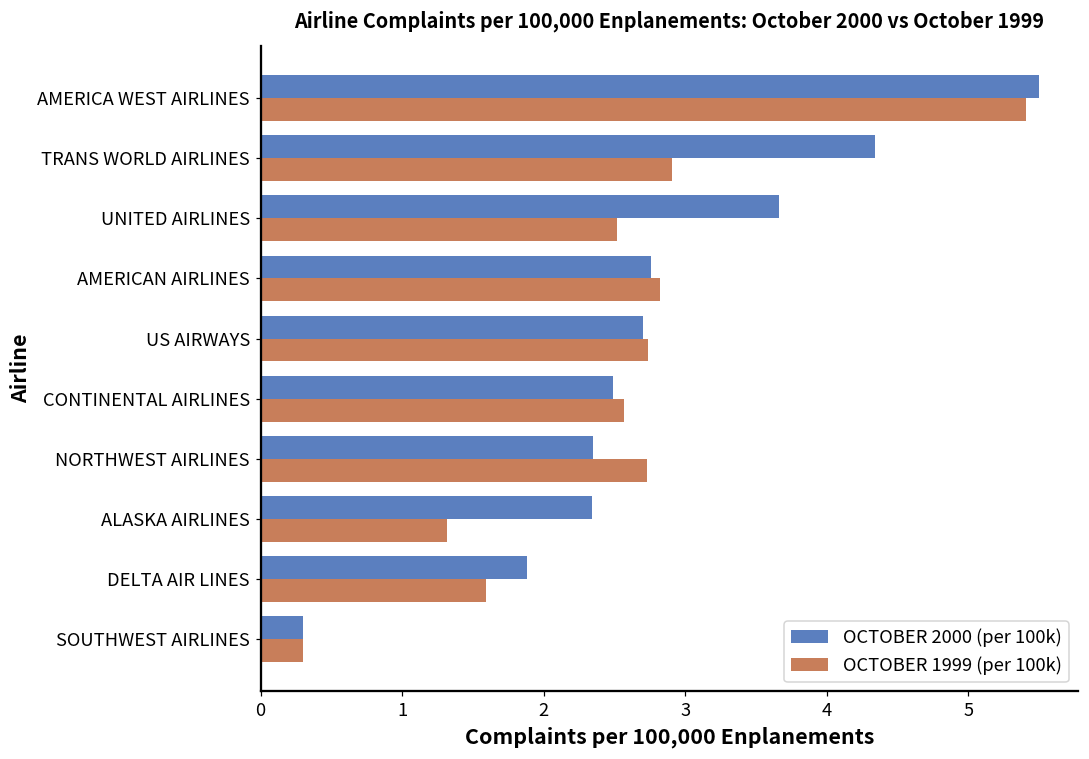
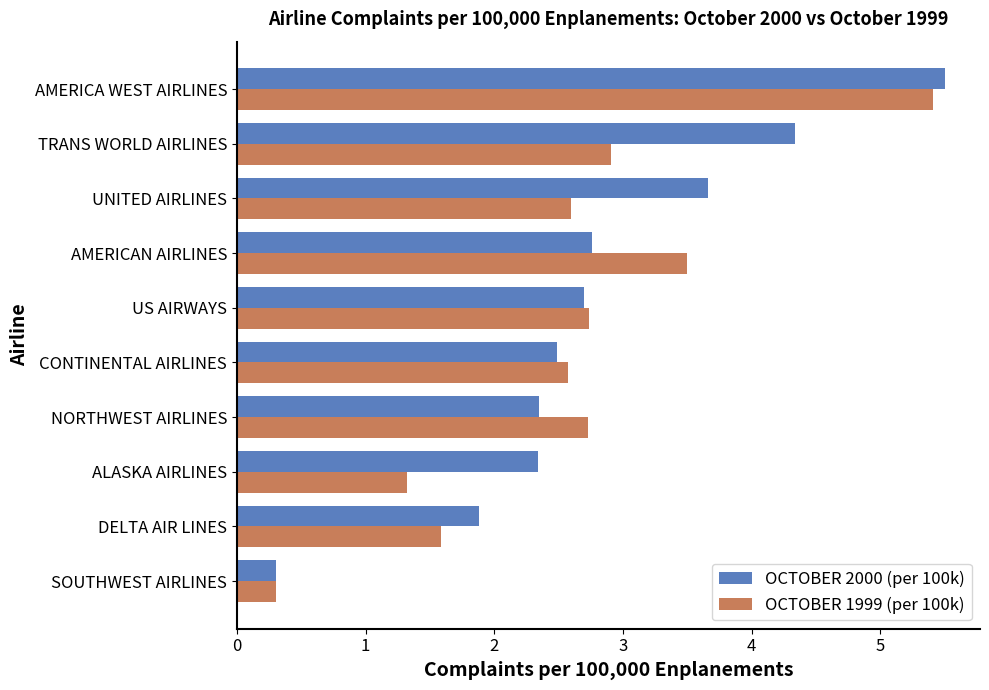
  {
    "OCTOBER 2000 (per 100k)": {
      "AMERICA WEST AIRLINES": 5.50,
      "TRANS WORLD AIRLINES": 4.34,
      "UNITED AIRLINES": 3.66,
      "AMERICAN AIRLINES": 2.76,
      "US AIRWAYS": 2.70,
      "CONTINENTAL AIRLINES": 2.49,
      "NORTHWEST AIRLINES": 2.35,
      "ALASKA AIRLINES": 2.34,
      "DELTA AIR LINES": 1.88,
      "SOUTHWEST AIRLINES": 0.30
    },
    "OCTOBER 1999 (per 100k)": {
      "AMERICA WEST AIRLINES": 5.41,
      "TRANS WORLD AIRLINES": 2.91,
-     "UNITED AIRLINES": 2.52,
-     "AMERICAN AIRLINES": 2.82,
+     "UNITED AIRLINES": 2.60,
+     "AMERICAN AIRLINES": 3.50,
      "US AIRWAYS": 2.74,
      "CONTINENTAL AIRLINES": 2.57,
      "NORTHWEST AIRLINES": 2.73,
      "ALASKA AIRLINES": 1.32,
      "DELTA AIR LINES": 1.59,
      "SOUTHWEST AIRLINES": 0.30
    }
  }
